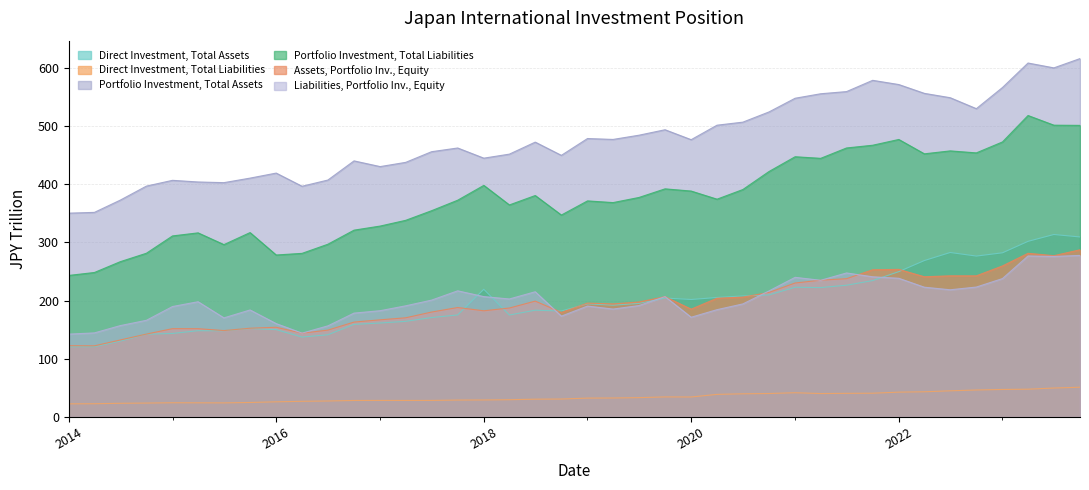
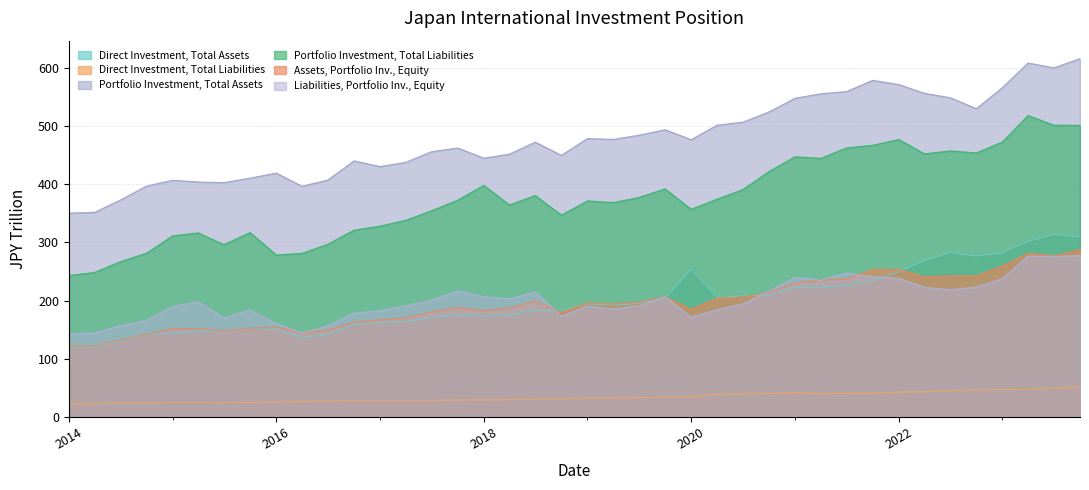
  {
    "Direct Investment, Total Assets": {
-     "2018": 220,
-     "2020": 200
+     "2018": 170,
+     "2020": 250
    },
    "Portfolio Investment, Total Liabilities": {
      "2014": 240,
      "2016": 280,
      "2018": 400,
-     "2020": 390,
+     "2020": 360,
      "2022": 480
    }
  }
